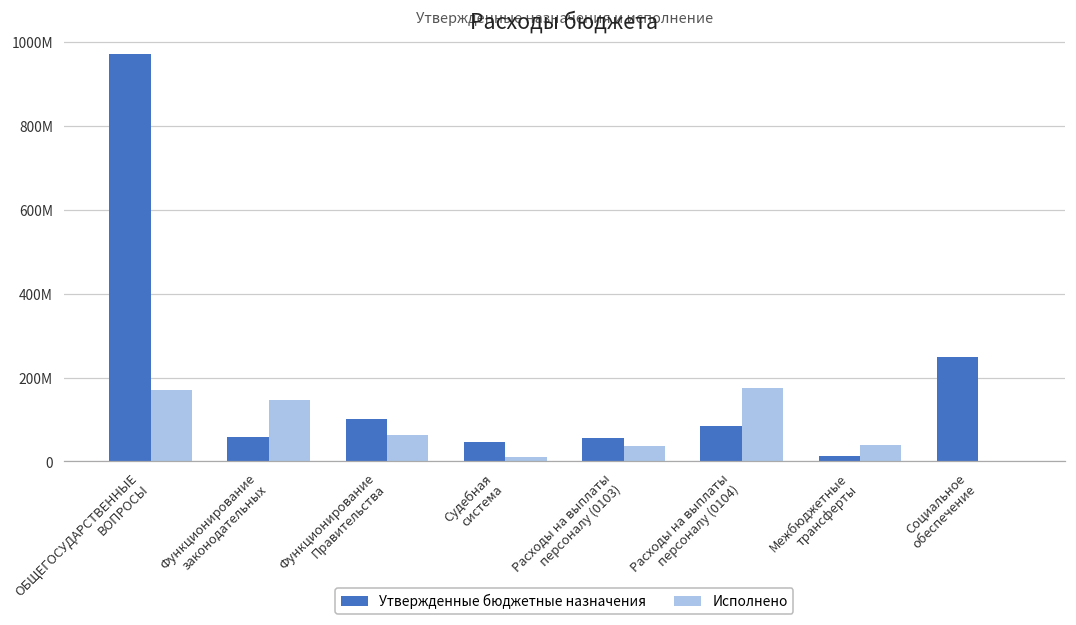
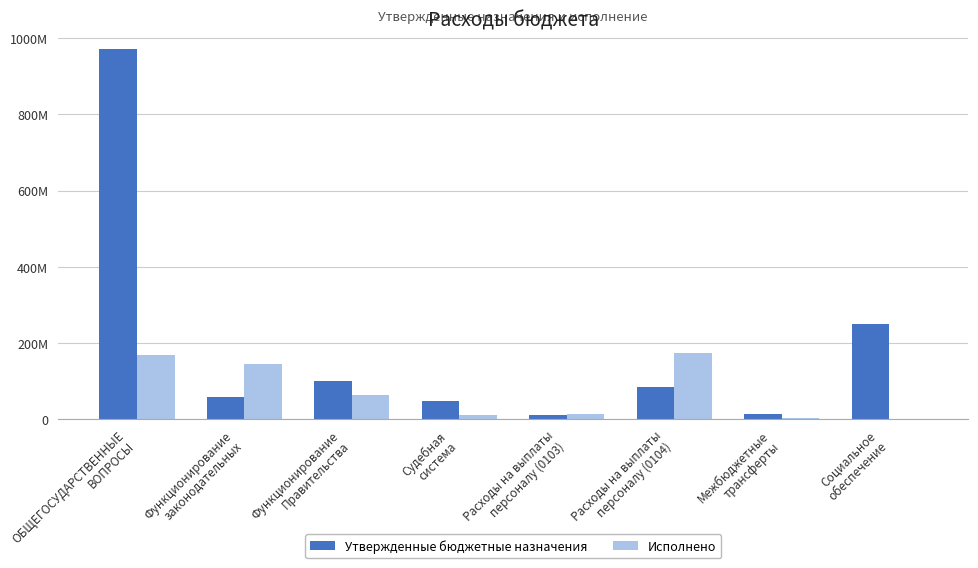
  {
    "Утвержденные бюджетные назначения": {
      "ОБЩЕГОСУДАРСТВЕННЫЕ ВОПРОСЫ": 970000000,
      "Функционирование законодательных": 60000000,
      "Функционирование Правительства": 100000000,
      "Судебная система": 50000000,
-     "Расходы на выплаты персоналу (0103)": 60000000,
+     "Расходы на выплаты персоналу (0103)": 10000000,
      "Расходы на выплаты персоналу (0104)": 80000000,
      "Межбюджетные трансферты": 10000000,
      "Социальное обеспечение": 250000000
    },
    "Исполнено": {
      "ОБЩЕГОСУДАРСТВЕННЫЕ ВОПРОСЫ": 170000000,
      "Функционирование законодательных": 150000000,
      "Функционирование Правительства": 60000000,
      "Судебная система": 10000000,
-     "Расходы на выплаты персоналу (0103)": 40000000,
+     "Расходы на выплаты персоналу (0103)": 10000000,
      "Расходы на выплаты персоналу (0104)": 170000000,
-     "Межбюджетные трансферты": 40000000
+     "Межбюджетные трансферты": 0
    }
  }
